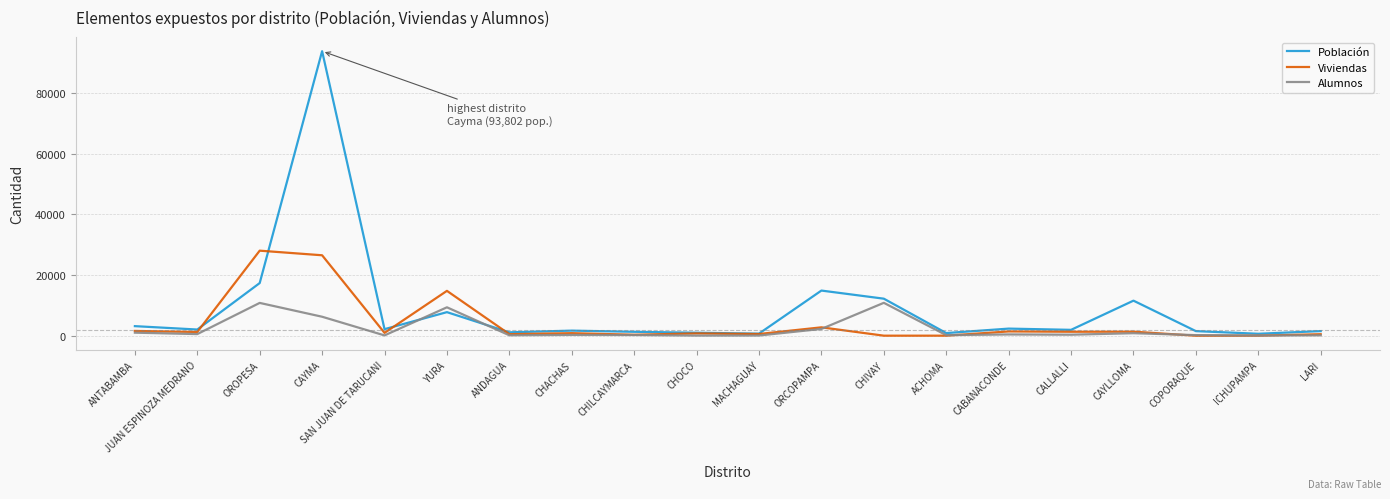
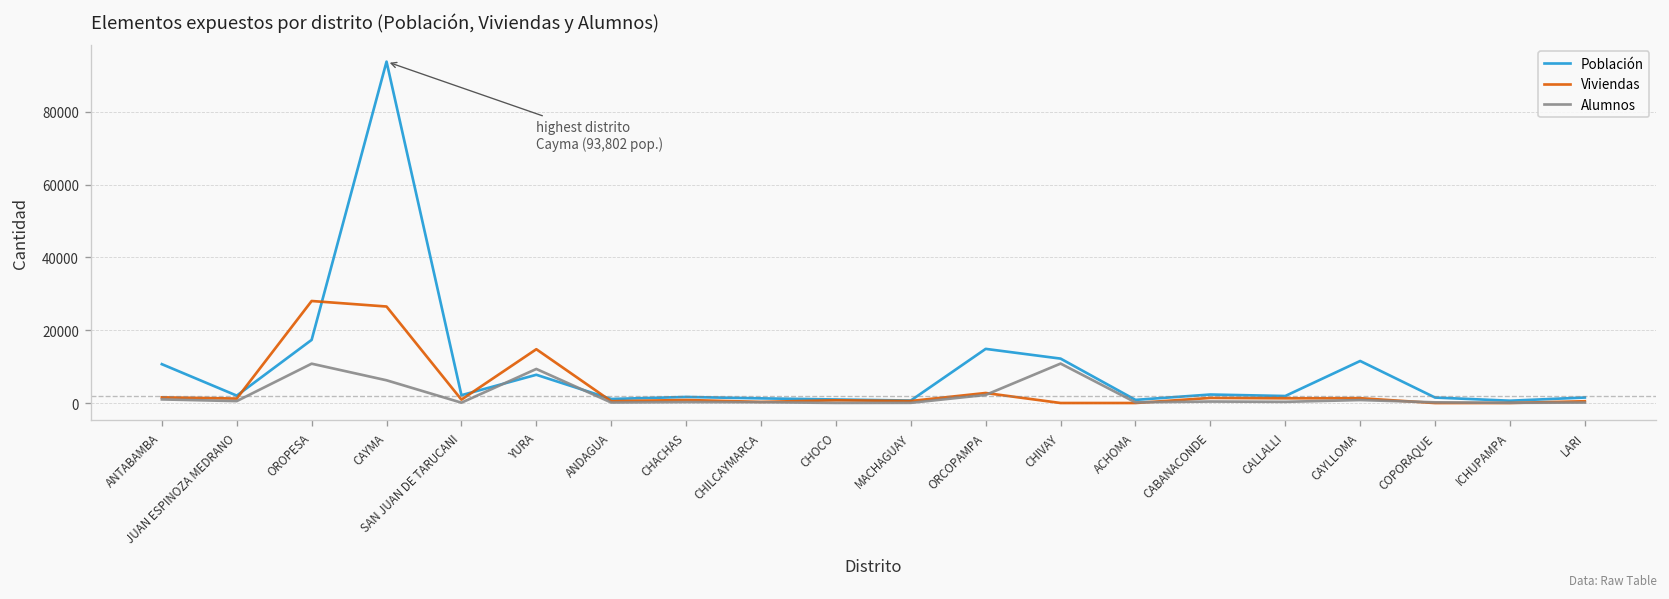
  {
    "Población": {
-     "ANTABAMBA": 3000,
+     "ANTABAMBA": 11000,
      "OROPESA": 17000,
      "SAN JUAN DE TARUCANI": 2000,
      "YURA": 8000,
      "CHACHAS": 2000,
      "CHILCAYMARCA": 1000,
      "ORCOPAMPA": 15000,
      "CHIVAY": 12000,
      "CABANACONDE": 2000,
      "CAYLLOMA": 12000,
      "COPORAQUE": 2000,
      "LARI": 2000
    },
    "Viviendas": {
      "OROPESA": 28000,
      "CAYMA": 27000,
      "YURA": 15000,
      "CHIVAY": 0,
      "CABANACONDE": 1000
    },
    "Alumnos": {
      "OROPESA": 11000,
      "CAYMA": 6000,
      "YURA": 9000,
      "CHIVAY": 11000,
      "CABANACONDE": 0,
      "CALLALLI": 0
    }
  }
